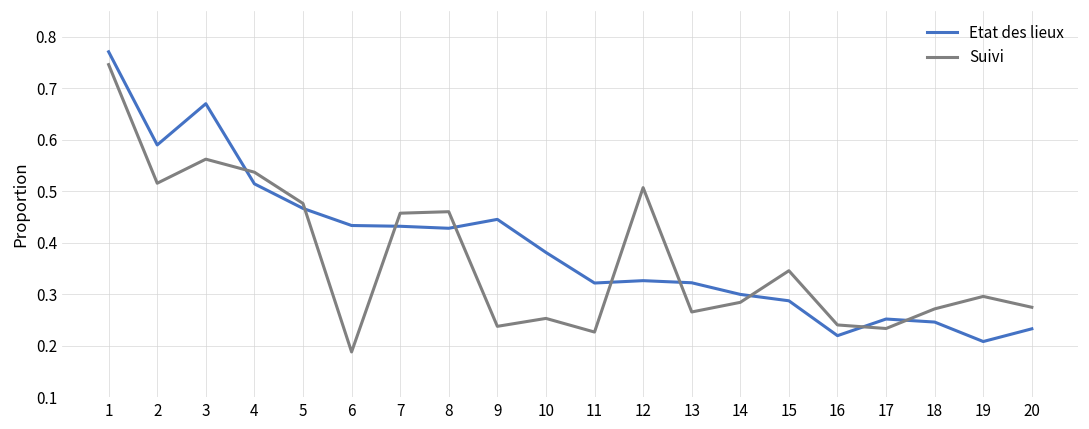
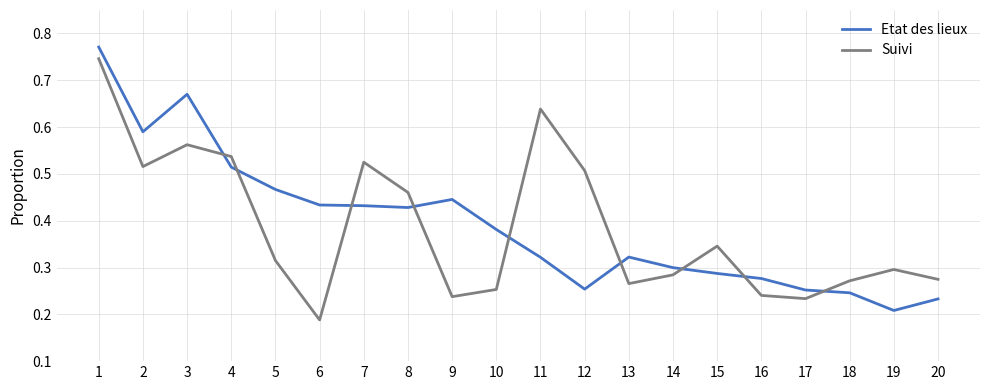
  {
    "Etat des lieux": {
      "1": 0.77,
      "2": 0.59,
      "3": 0.67,
      "4": 0.51,
      "5": 0.47,
      "6": 0.43,
      "7": 0.43,
      "8": 0.43,
      "9": 0.45,
      "10": 0.38,
      "11": 0.32,
-     "12": 0.33,
+     "12": 0.25,
      "13": 0.32,
      "14": 0.30,
      "15": 0.29,
-     "16": 0.22,
+     "16": 0.28,
      "17": 0.25,
      "18": 0.25,
      "19": 0.21,
      "20": 0.23
    },
    "Suivi": {
      "1": 0.75,
      "2": 0.52,
      "3": 0.56,
      "4": 0.54,
-     "5": 0.48,
+     "5": 0.31,
      "6": 0.19,
-     "7": 0.46,
+     "7": 0.52,
      "8": 0.46,
      "9": 0.24,
      "10": 0.25,
-     "11": 0.23,
+     "11": 0.64,
      "12": 0.51,
      "13": 0.27,
      "14": 0.28,
      "15": 0.35,
      "16": 0.24,
      "17": 0.23,
      "18": 0.27,
      "19": 0.30,
      "20": 0.27
    }
  }
